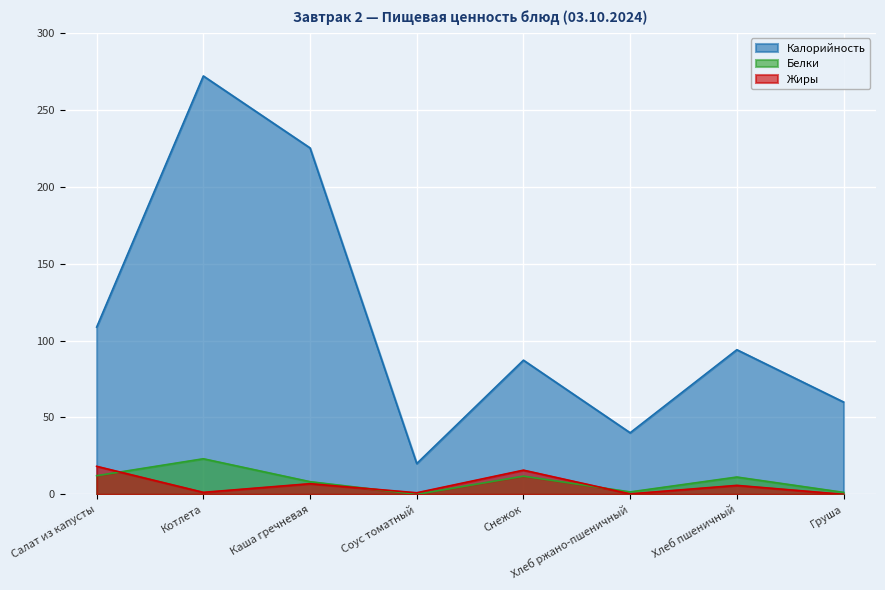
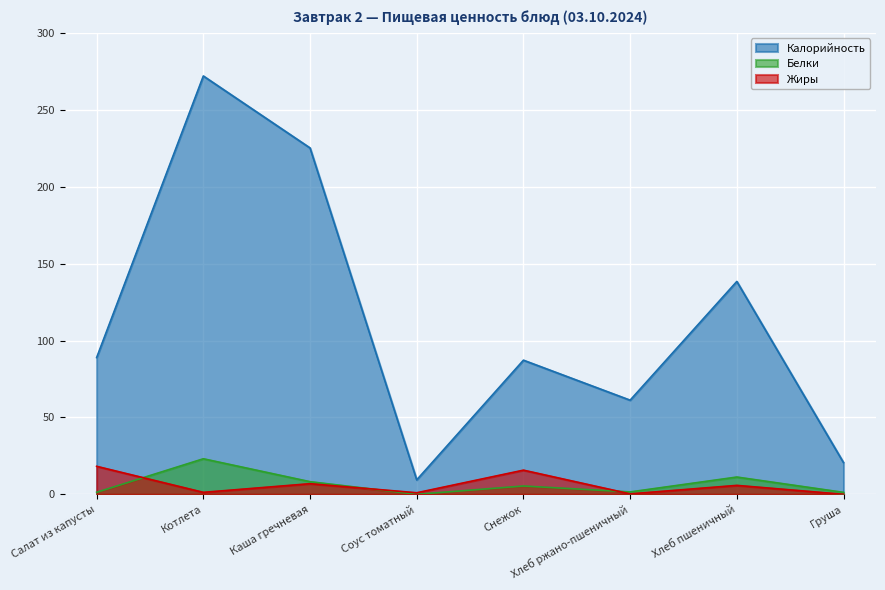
  {
    "Калорийность": {
-     "Салат из капусты": 109,
+     "Салат из капусты": 89,
      "Котлета": 272,
      "Каша гречневая": 225,
-     "Соус томатный": 20,
+     "Соус томатный": 9,
      "Снежок": 87,
-     "Хлеб ржано-пшеничный": 40,
-     "Хлеб пшеничный": 94,
-     "Груша": 60
+     "Хлеб ржано-пшеничный": 61,
+     "Хлеб пшеничный": 138,
+     "Груша": 21
    },
    "Белки": {
-     "Салат из капусты": 12,
+     "Салат из капусты": 1,
      "Котлета": 23,
-     "Снежок": 12,
+     "Снежок": 5,
      "Хлеб пшеничный": 11
    },
    "Жиры": {
      "Салат из капусты": 18,
      "Котлета": 1,
      "Снежок": 16,
      "Хлеб пшеничный": 6
    }
  }
